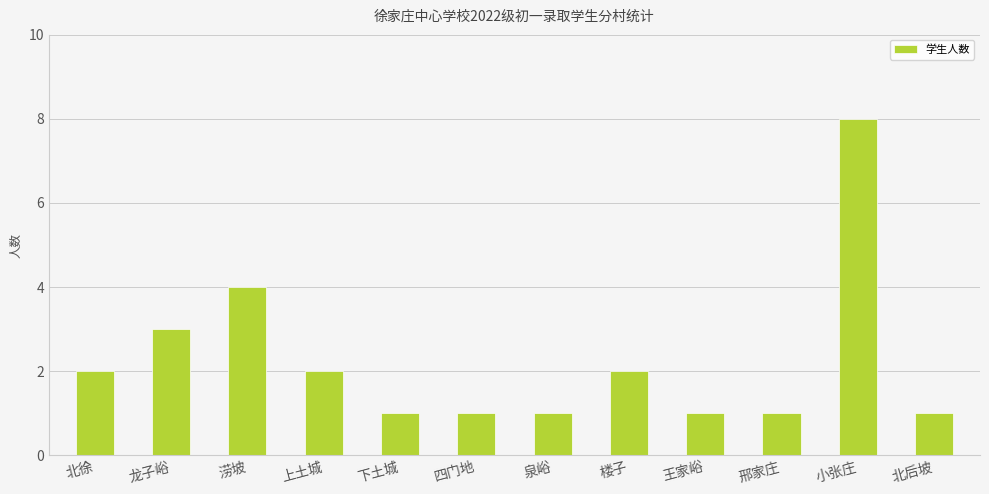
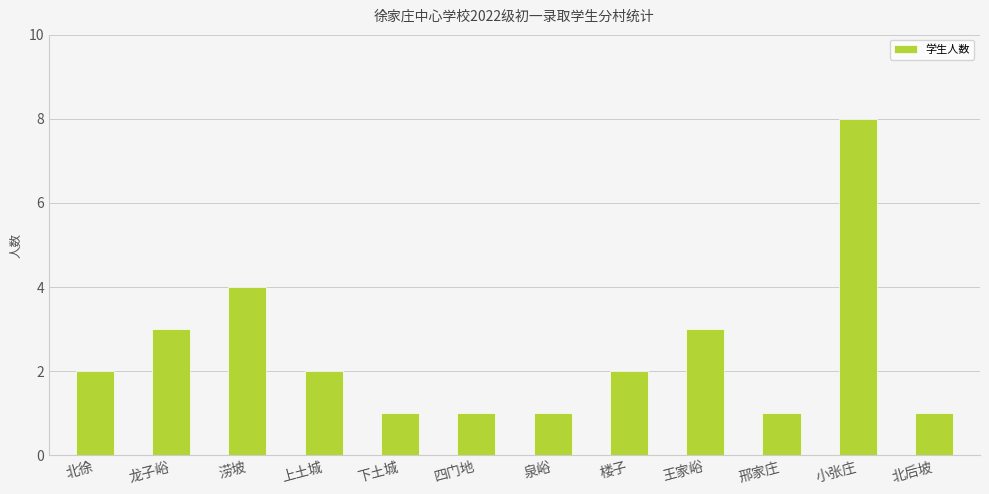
  {
    "北徐": 2,
    "龙子峪": 3,
    "涝坡": 4,
    "上土城": 2,
    "下土城": 1,
    "四门地": 1,
    "泉峪": 1,
    "楼子": 2,
-   "王家峪": 1,
+   "王家峪": 3,
    "邢家庄": 1,
    "小张庄": 8,
    "北后坡": 1
  }
